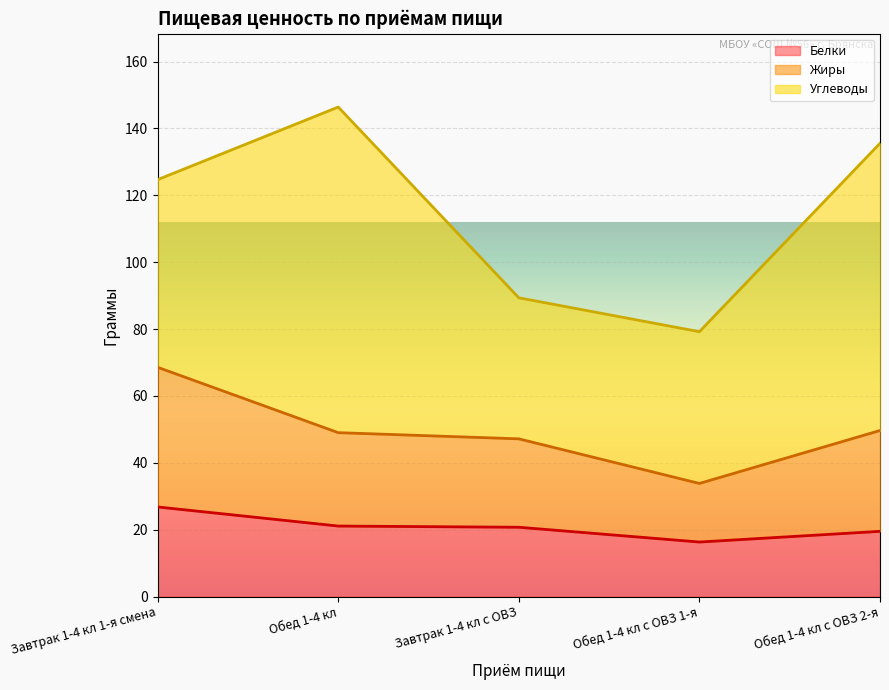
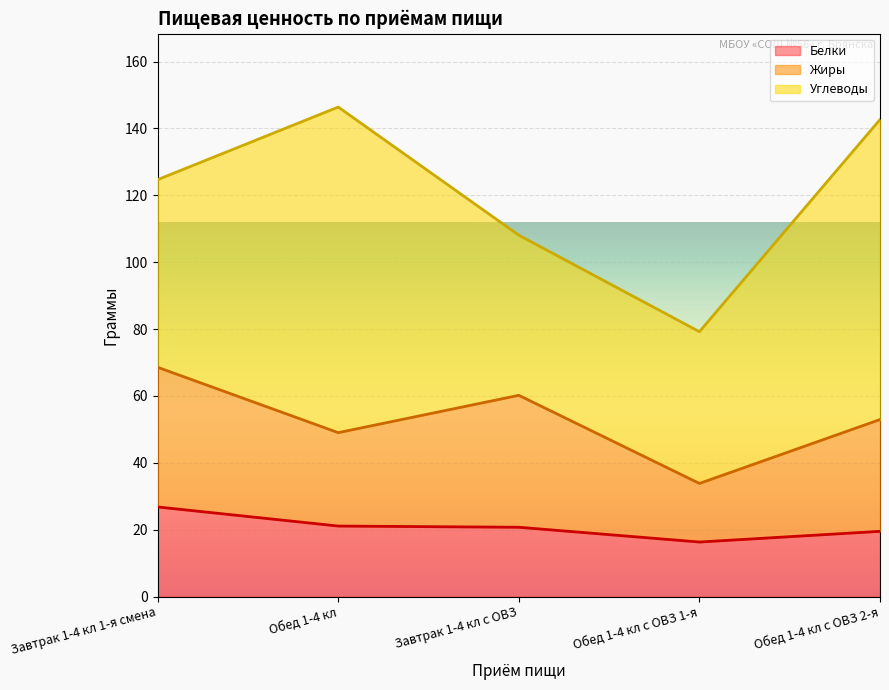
  {
    "Белки": {
      "Завтрак 1-4 кл 1-я смена": 27,
      "Обед 1-4 кл": 21,
      "Завтрак 1-4 кл с ОВЗ": 21,
      "Обед 1-4 кл с ОВЗ 1-я": 16,
      "Обед 1-4 кл с ОВЗ 2-я": 19
    },
    "Жиры": {
      "Завтрак 1-4 кл 1-я смена": 42,
      "Обед 1-4 кл": 28,
-     "Завтрак 1-4 кл с ОВЗ": 26,
+     "Завтрак 1-4 кл с ОВЗ": 39,
      "Обед 1-4 кл с ОВЗ 1-я": 18,
-     "Обед 1-4 кл с ОВЗ 2-я": 30
+     "Обед 1-4 кл с ОВЗ 2-я": 33
    },
    "Углеводы": {
      "Завтрак 1-4 кл 1-я смена": 56,
      "Обед 1-4 кл": 97,
-     "Завтрак 1-4 кл с ОВЗ": 42,
+     "Завтрак 1-4 кл с ОВЗ": 48,
      "Обед 1-4 кл с ОВЗ 1-я": 45,
-     "Обед 1-4 кл с ОВЗ 2-я": 86
+     "Обед 1-4 кл с ОВЗ 2-я": 90
    }
  }
